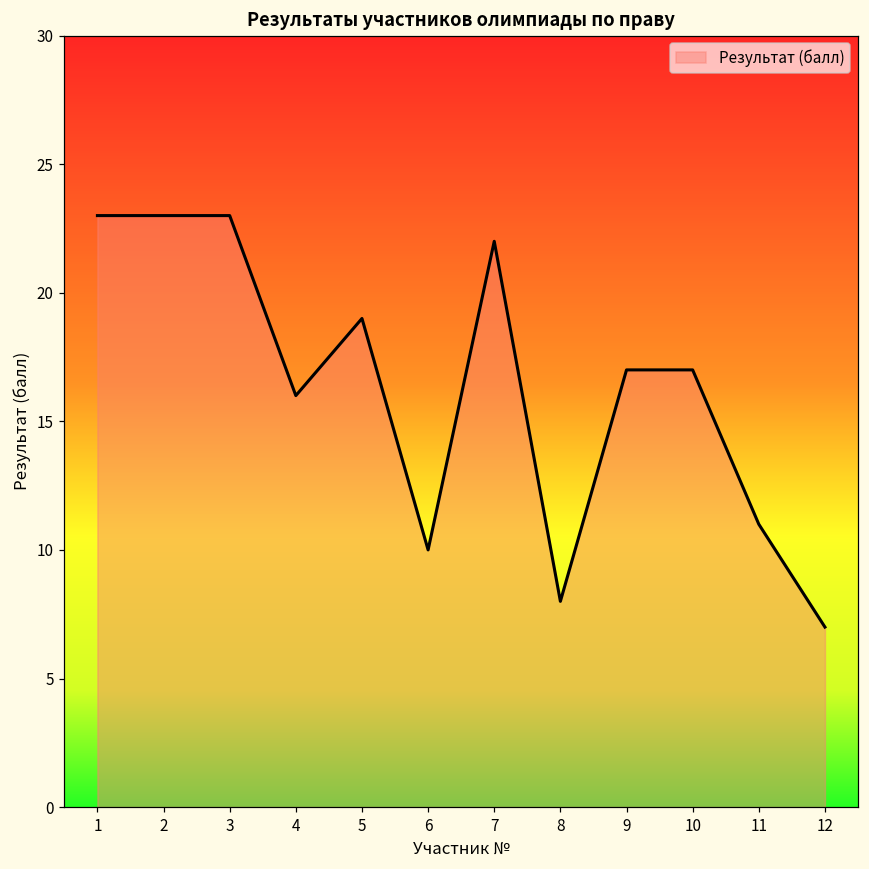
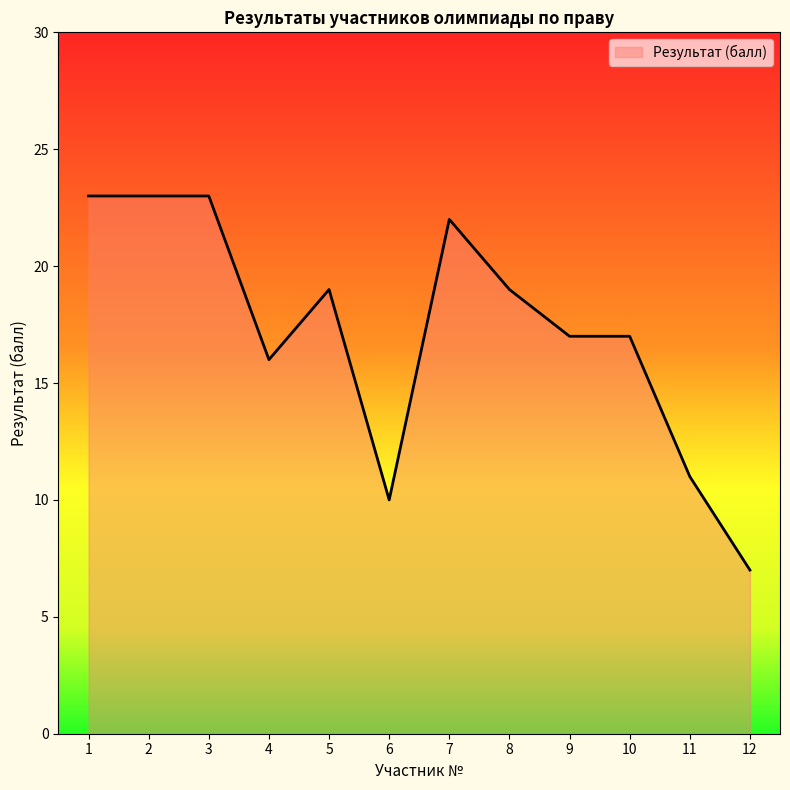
  {
    "1": 23,
    "2": 23,
    "3": 23,
    "4": 16,
    "5": 19,
    "6": 10,
    "7": 22,
-   "8": 8,
+   "8": 19,
    "9": 17,
    "10": 17,
    "11": 11,
    "12": 7
  }
